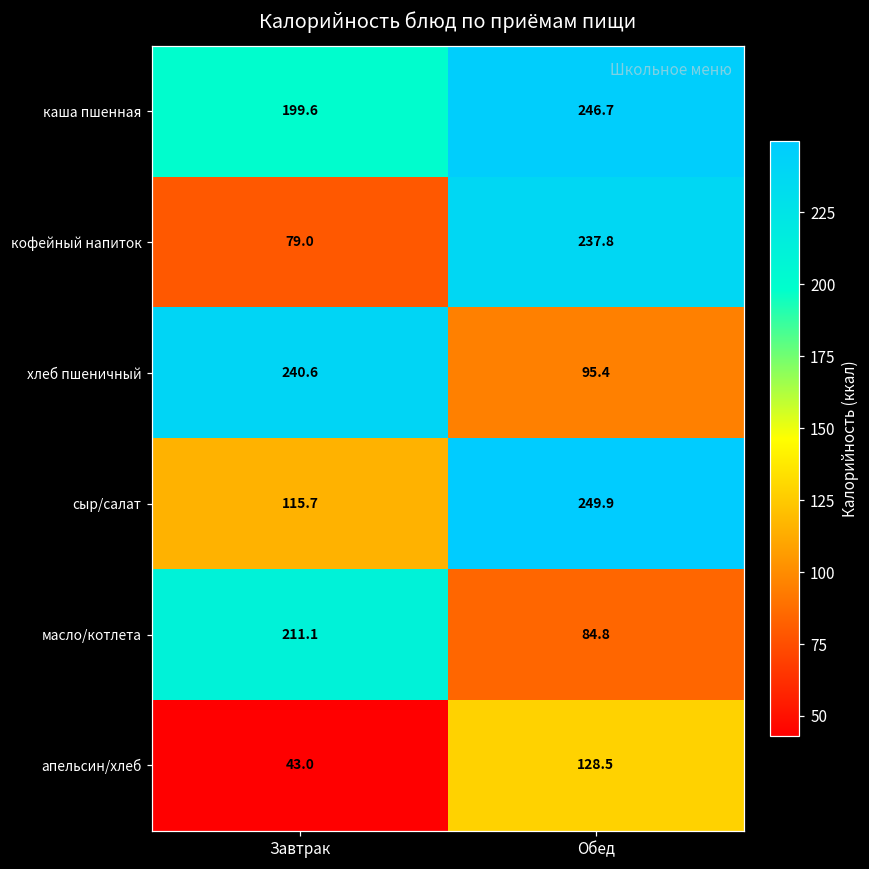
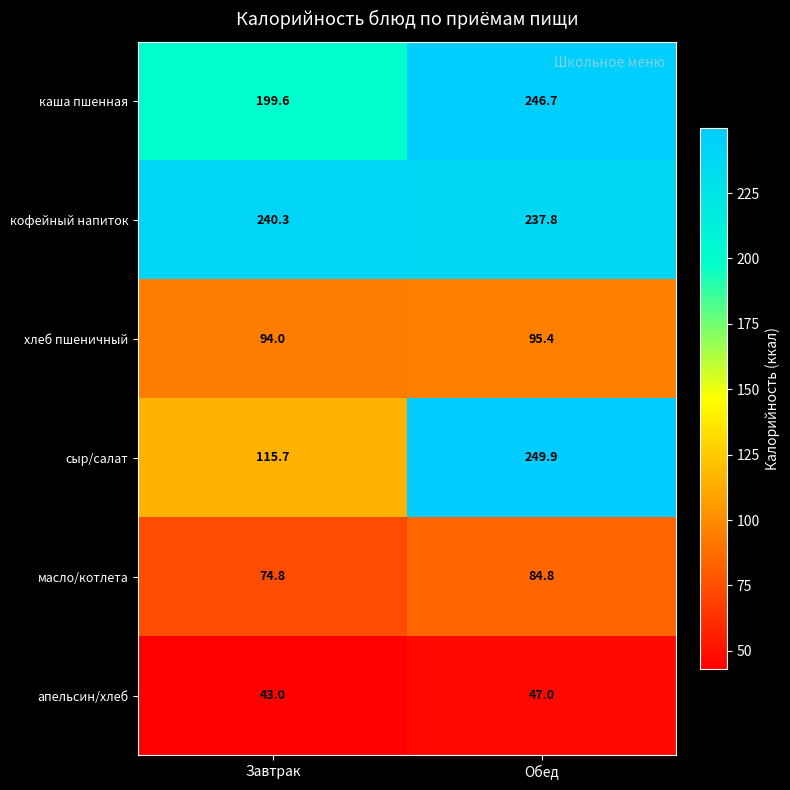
  {
    "каша пшенная": {
      "Завтрак": 199.6
    },
    "кофейный напиток": {
-     "Завтрак": 79.0,
+     "Завтрак": 240.3,
      "Обед": 237.8
    },
    "хлеб пшеничный": {
-     "Завтрак": 240.6,
+     "Завтрак": 94.0,
      "Обед": 95.4
    },
    "сыр/салат": {
      "Завтрак": 115.7,
      "Обед": 249.9
    },
    "масло/котлета": {
-     "Завтрак": 211.1,
+     "Завтрак": 74.8,
      "Обед": 84.8
    },
    "апельсин/хлеб": {
      "Завтрак": 43.0,
-     "Обед": 128.5
+     "Обед": 47.0
    }
  }
